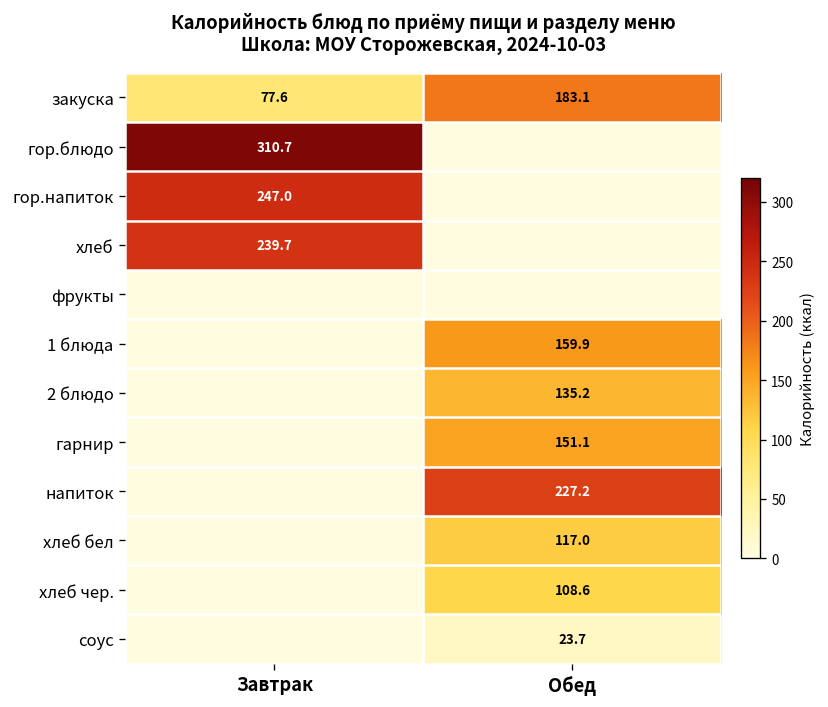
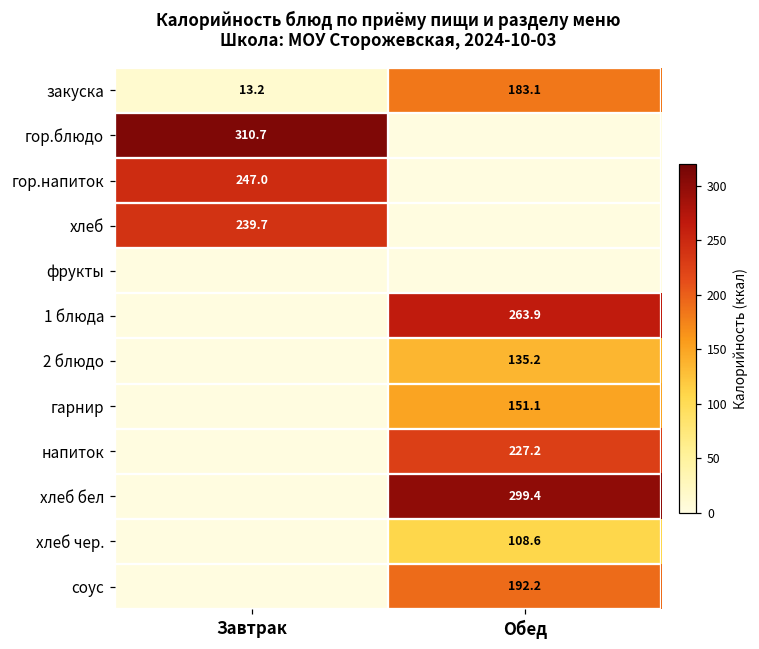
  {
    "закуска": {
-     "Завтрак": 77.6,
+     "Завтрак": 13.2,
      "Обед": 183.1
    },
    "гор.блюдо": {
      "Завтрак": 310.7
    },
    "гор.напиток": {
      "Завтрак": 247.0
    },
    "хлеб": {
      "Завтрак": 239.7
    },
    "1 блюда": {
-     "Обед": 159.9
+     "Обед": 263.9
    },
    "2 блюдо": {
      "Обед": 135.2
    },
    "гарнир": {
      "Обед": 151.1
    },
    "напиток": {
      "Обед": 227.2
    },
    "хлеб бел": {
-     "Обед": 117.0
+     "Обед": 299.4
    },
    "хлеб чер.": {
      "Обед": 108.6
    },
    "соус": {
-     "Обед": 23.7
+     "Обед": 192.2
    }
  }
